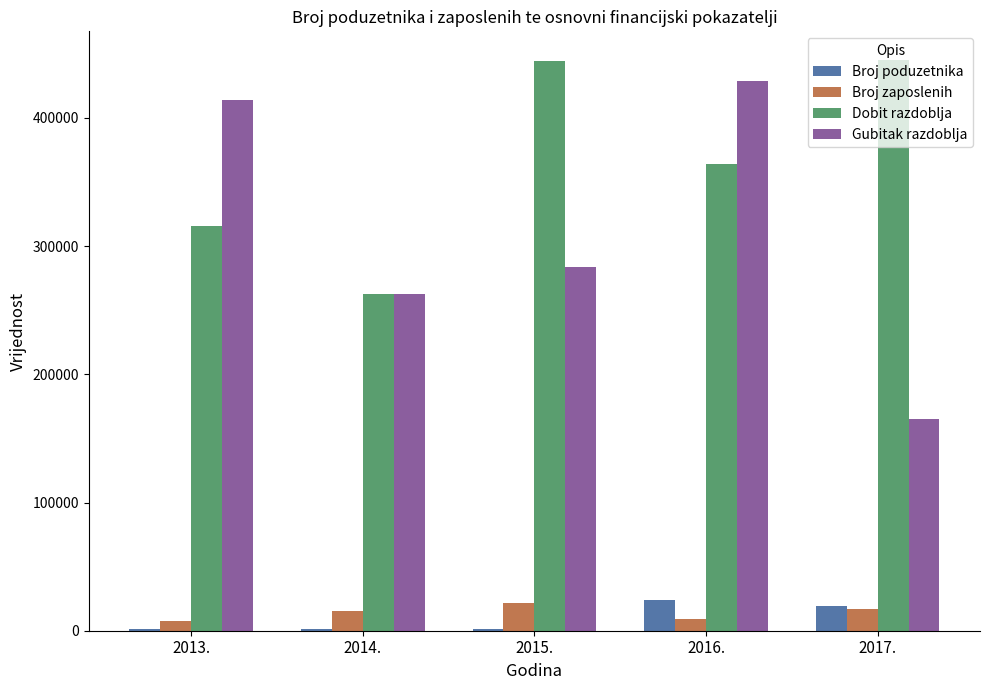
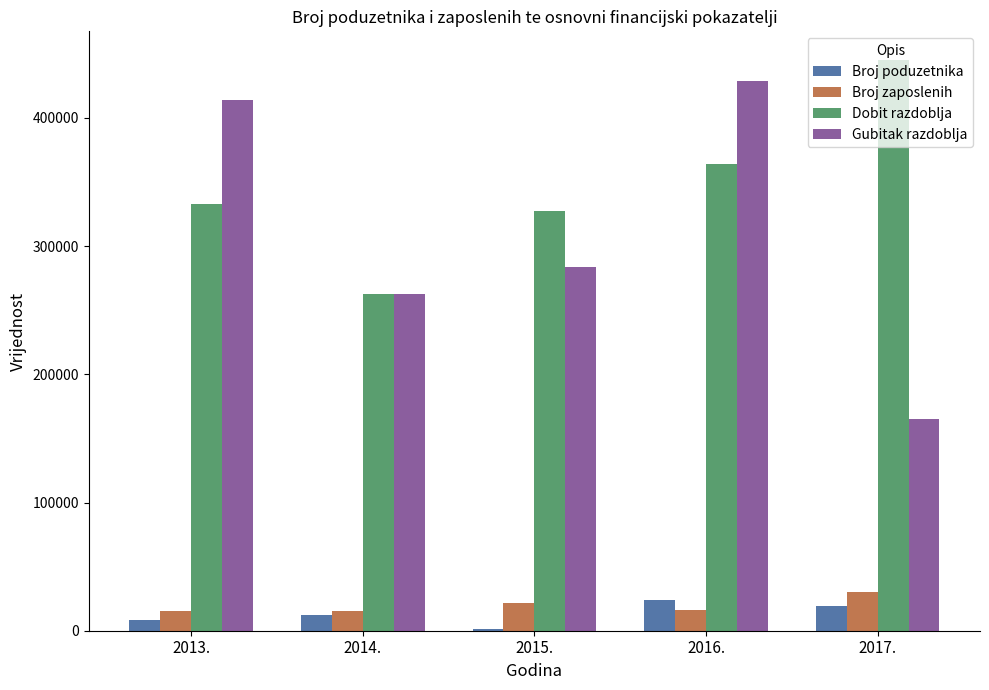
  {
    "Broj poduzetnika": {
-     "2013.": 2000,
-     "2014.": 2000,
+     "2013.": 9000,
+     "2014.": 12000,
      "2016.": 24000,
      "2017.": 20000
    },
    "Broj zaposlenih": {
-     "2013.": 8000,
+     "2013.": 15000,
      "2014.": 15000,
      "2015.": 22000,
-     "2016.": 9000,
-     "2017.": 17000
+     "2016.": 16000,
+     "2017.": 31000
    },
    "Dobit razdoblja": {
-     "2013.": 315000,
+     "2013.": 333000,
      "2014.": 263000,
-     "2015.": 444000,
+     "2015.": 327000,
      "2016.": 364000
    },
    "Gubitak razdoblja": {
      "2013.": 414000,
      "2014.": 263000,
      "2015.": 284000,
      "2016.": 429000,
      "2017.": 165000
    }
  }
